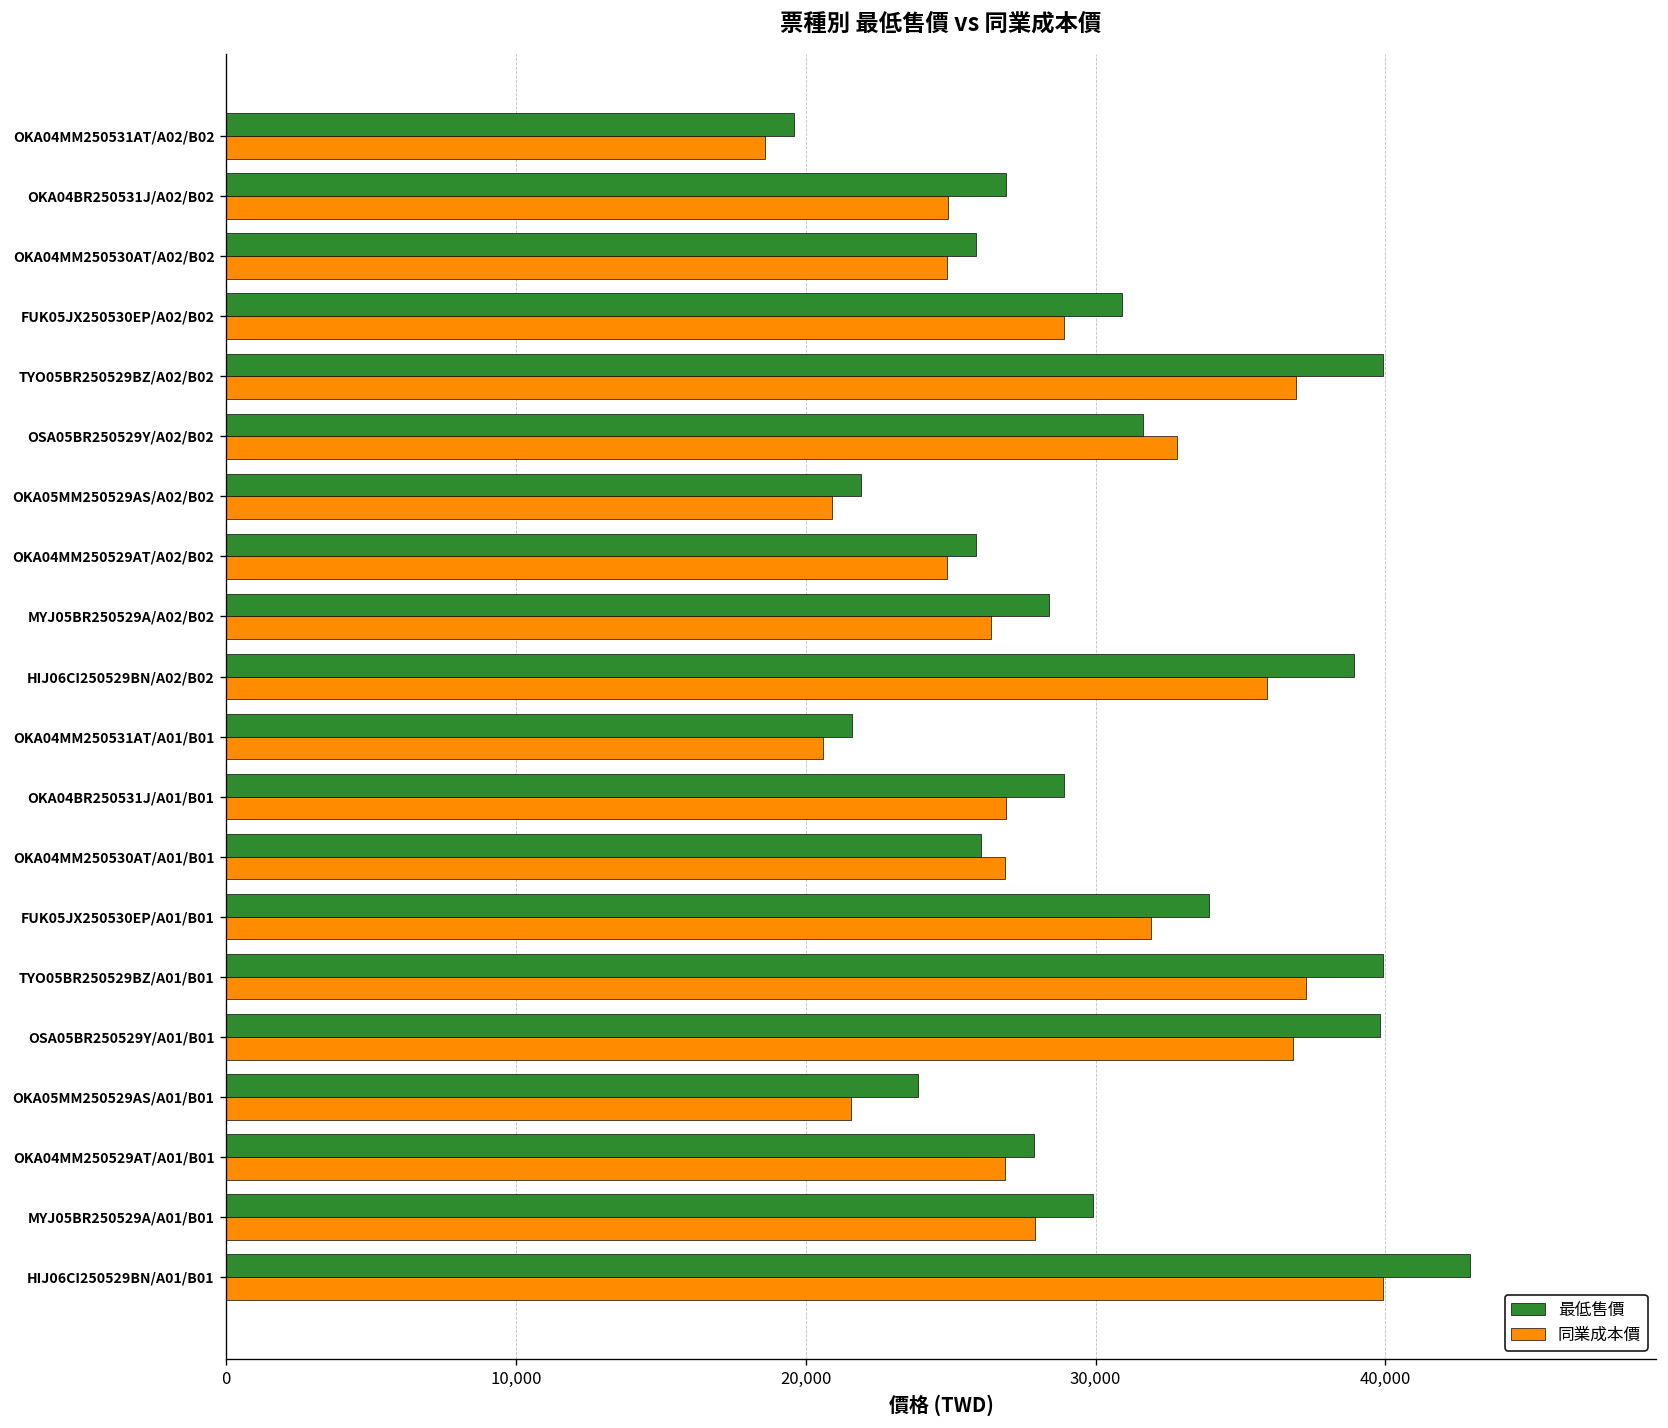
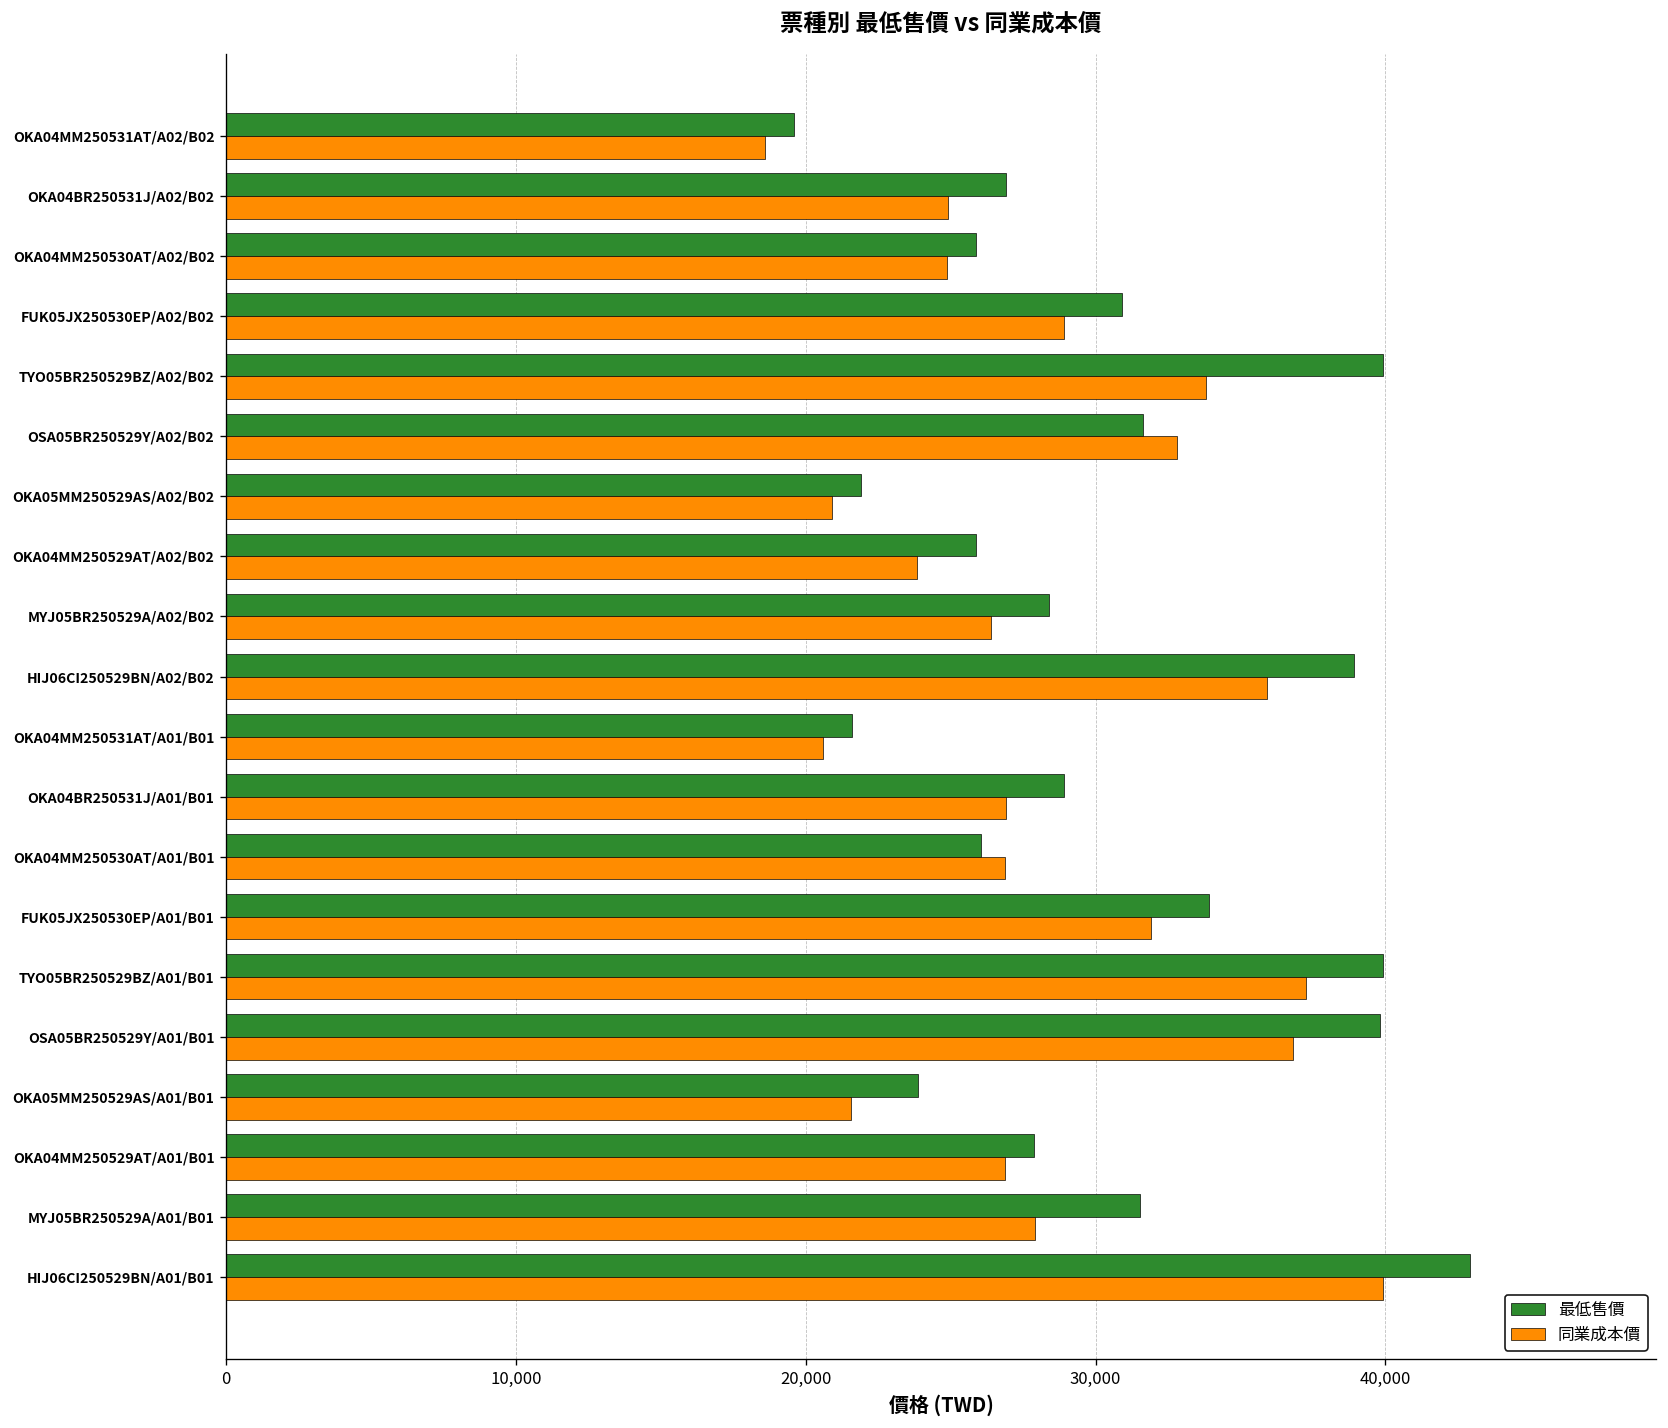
  {
    "最低售價": {
      "OKA04MM250531AT/A02/B02": "19,600",
      "OKA04BR250531J/A02/B02": "26,900",
      "OKA04MM250530AT/A02/B02": "25,900",
      "FUK05JX250530EP/A02/B02": "30,900",
      "TYO05BR250529BZ/A02/B02": "39,900",
      "OSA05BR250529Y/A02/B02": "31,600",
      "OKA05MM250529AS/A02/B02": "21,900",
      "OKA04MM250529AT/A02/B02": "25,900",
      "MYJ05BR250529A/A02/B02": "28,400",
      "HIJ06CI250529BN/A02/B02": "38,900",
      "OKA04MM250531AT/A01/B01": "21,600",
      "OKA04BR250531J/A01/B01": "28,900",
      "OKA04MM250530AT/A01/B01": "26,000",
      "FUK05JX250530EP/A01/B01": "33,900",
      "TYO05BR250529BZ/A01/B01": "39,900",
      "OSA05BR250529Y/A01/B01": "39,800",
      "OKA05MM250529AS/A01/B01": "23,900",
      "OKA04MM250529AT/A01/B01": "27,900",
-     "MYJ05BR250529A/A01/B01": "29,900",
+     "MYJ05BR250529A/A01/B01": "31,500",
      "HIJ06CI250529BN/A01/B01": "42,900"
    },
    "同業成本價": {
      "OKA04MM250531AT/A02/B02": "18,600",
      "OKA04BR250531J/A02/B02": "24,900",
      "OKA04MM250530AT/A02/B02": "24,900",
      "FUK05JX250530EP/A02/B02": "28,900",
-     "TYO05BR250529BZ/A02/B02": "36,900",
+     "TYO05BR250529BZ/A02/B02": "33,800",
      "OSA05BR250529Y/A02/B02": "32,800",
      "OKA05MM250529AS/A02/B02": "20,900",
-     "OKA04MM250529AT/A02/B02": "24,900",
+     "OKA04MM250529AT/A02/B02": "23,800",
      "MYJ05BR250529A/A02/B02": "26,400",
      "HIJ06CI250529BN/A02/B02": "35,900",
      "OKA04MM250531AT/A01/B01": "20,600",
      "OKA04BR250531J/A01/B01": "26,900",
      "OKA04MM250530AT/A01/B01": "26,900",
      "FUK05JX250530EP/A01/B01": "31,900",
      "TYO05BR250529BZ/A01/B01": "37,200",
      "OSA05BR250529Y/A01/B01": "36,800",
      "OKA05MM250529AS/A01/B01": "21,500",
      "OKA04MM250529AT/A01/B01": "26,900",
      "MYJ05BR250529A/A01/B01": "27,900",
      "HIJ06CI250529BN/A01/B01": "39,900"
    }
  }
